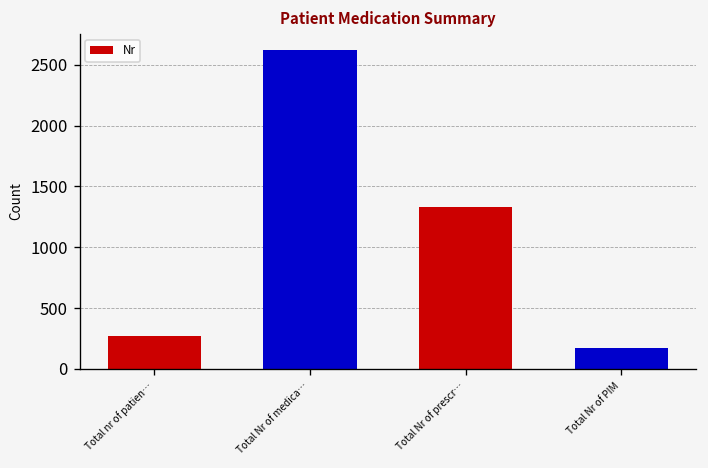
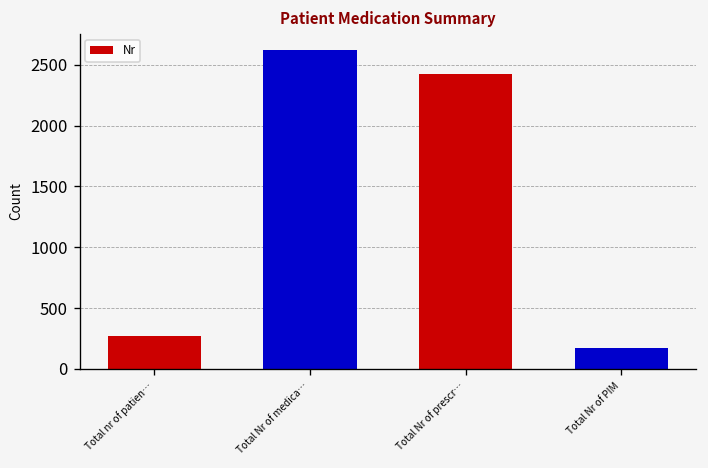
  {
    "Total nr of patien…": 270,
    "Total Nr of medica…": 2620,
-   "Total Nr of prescr…": 1330,
+   "Total Nr of prescr…": 2420,
    "Total Nr of PIM": 170
  }
